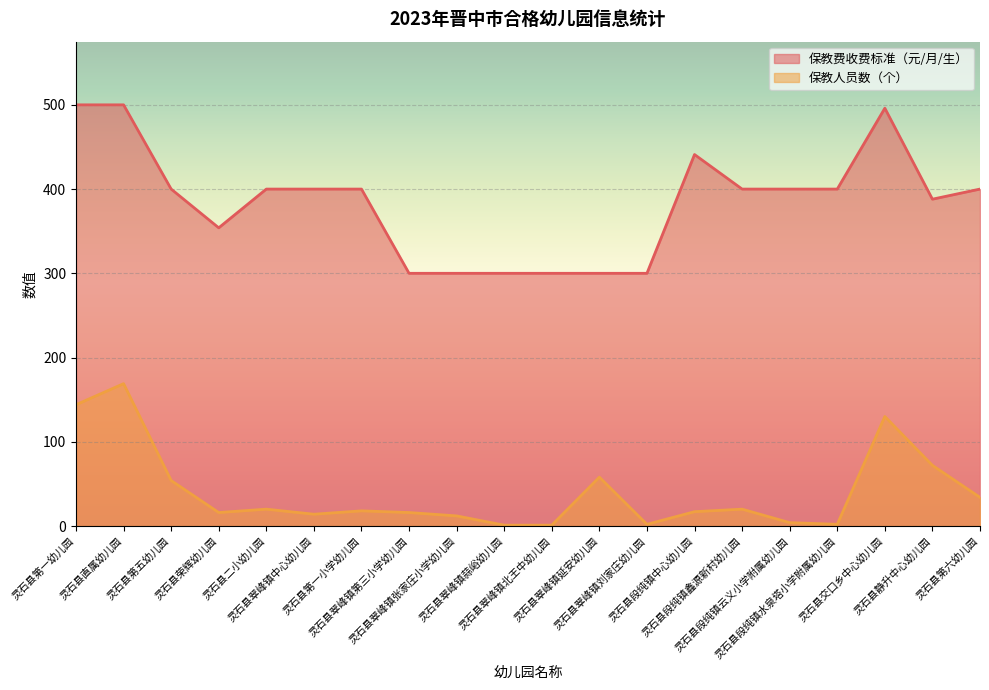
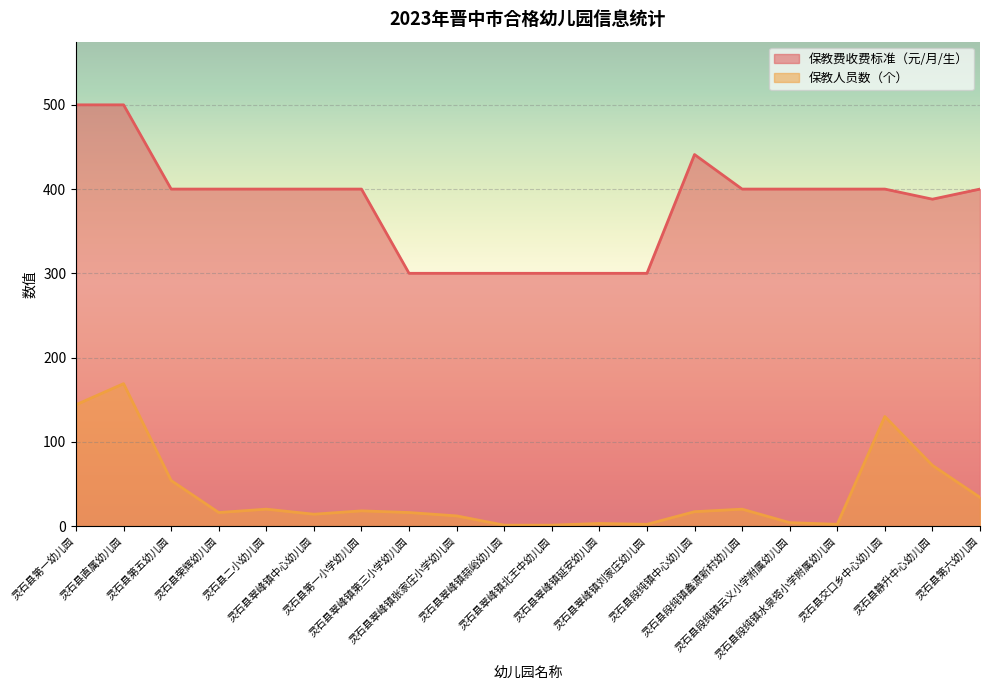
  {
    "保教费收费标准（元/月/生）": {
      "灵石县第一幼儿园": 500,
      "灵石县直属幼儿园": 500,
      "灵石县第五幼儿园": 400,
-     "灵石县荣辉幼儿园": 350,
+     "灵石县荣辉幼儿园": 400,
      "灵石县二小幼儿园": 400,
      "灵石县翠峰镇中心幼儿园": 400,
      "灵石县第一小学幼儿园": 400,
      "灵石县翠峰镇第三小学幼儿园": 300,
      "灵石县翠峰镇张家庄小学幼儿园": 300,
      "灵石县翠峰镇蒜峪幼儿园": 300,
      "灵石县翠峰镇北王中幼儿园": 300,
      "灵石县翠峰镇延安幼儿园": 300,
      "灵石县翠峰镇刘家庄幼儿园": 300,
      "灵石县段纯镇中心幼儿园": 440,
      "灵石县段纯镇鑫源新村幼儿园": 400,
      "灵石县段纯镇云义小学附属幼儿园": 400,
      "灵石县段纯镇水泉塔小学附属幼儿园": 400,
-     "灵石县交口乡中心幼儿园": 500,
+     "灵石县交口乡中心幼儿园": 400,
      "灵石县静升中心幼儿园": 390,
      "灵石县第六幼儿园": 400
    },
    "保教人员数（个）": {
      "灵石县第一幼儿园": 140,
      "灵石县直属幼儿园": 170,
      "灵石县第五幼儿园": 50,
      "灵石县荣辉幼儿园": 20,
      "灵石县二小幼儿园": 20,
      "灵石县翠峰镇中心幼儿园": 10,
      "灵石县第一小学幼儿园": 20,
      "灵石县翠峰镇第三小学幼儿园": 20,
      "灵石县翠峰镇张家庄小学幼儿园": 10,
      "灵石县翠峰镇蒜峪幼儿园": 0,
      "灵石县翠峰镇北王中幼儿园": 0,
-     "灵石县翠峰镇延安幼儿园": 60,
+     "灵石县翠峰镇延安幼儿园": 0,
      "灵石县翠峰镇刘家庄幼儿园": 0,
      "灵石县段纯镇中心幼儿园": 20,
      "灵石县段纯镇鑫源新村幼儿园": 20,
      "灵石县段纯镇云义小学附属幼儿园": 0,
      "灵石县段纯镇水泉塔小学附属幼儿园": 0,
      "灵石县交口乡中心幼儿园": 130,
      "灵石县静升中心幼儿园": 70,
      "灵石县第六幼儿园": 30
    }
  }
